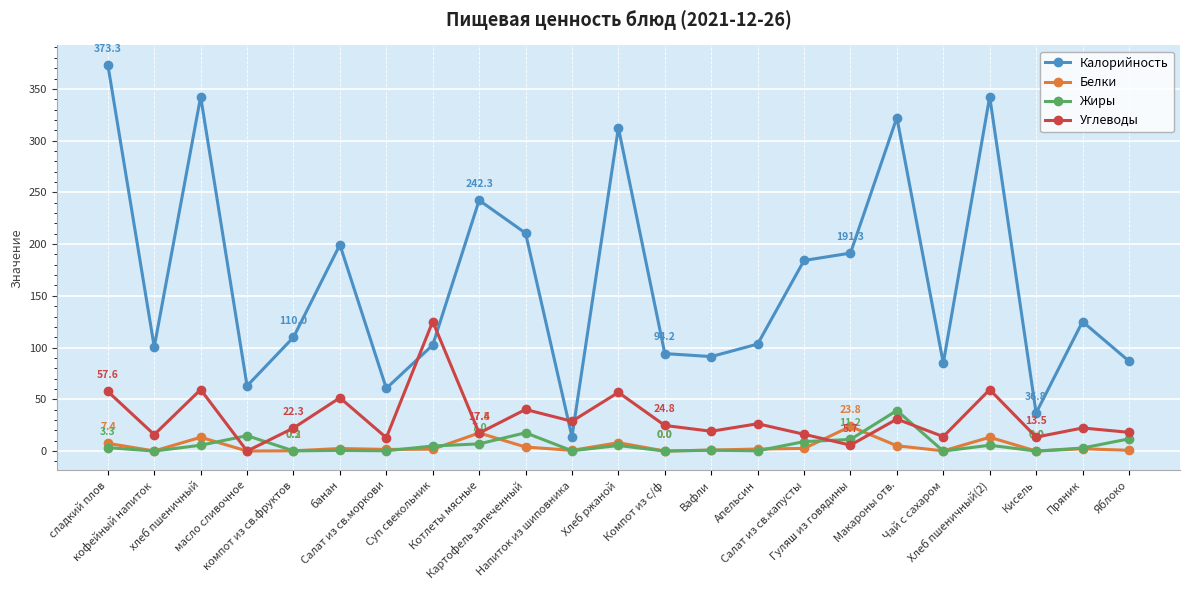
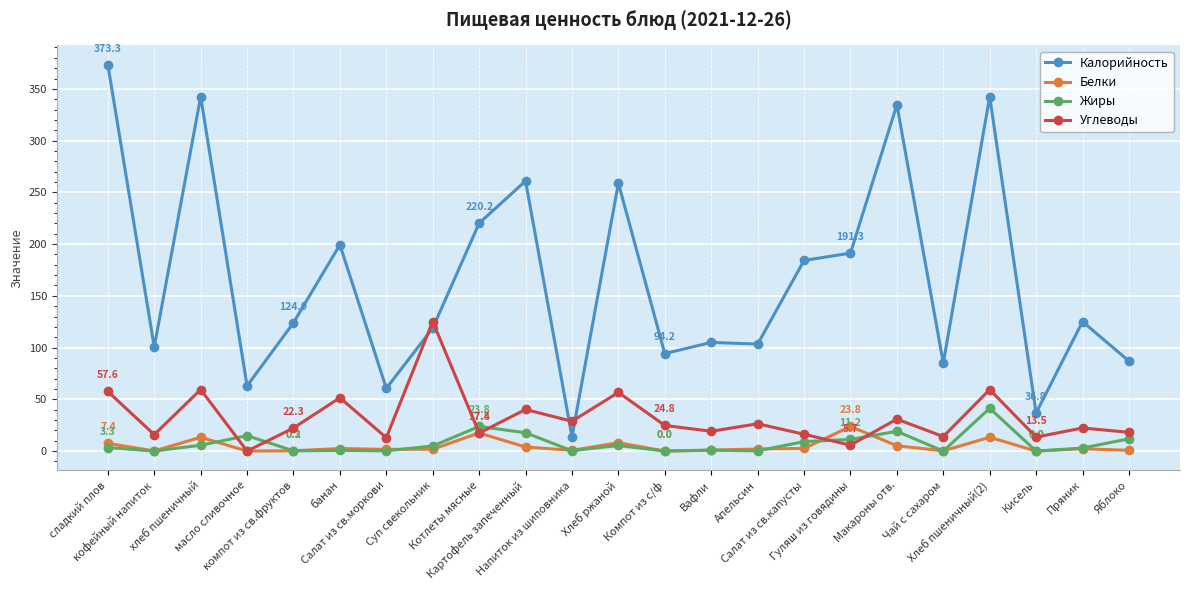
  {
    "Калорийность": {
      "сладкий плов": 373.3,
-     "компот из св.фруктов": 110.0,
-     "Суп свекольник": 103,
-     "Котлеты мясные": 242.3,
-     "Картофель запеченный": 211,
-     "Хлеб ржаной": 312,
+     "компот из св.фруктов": 124.0,
+     "Суп свекольник": 119,
+     "Котлеты мясные": 220.2,
+     "Картофель запеченный": 261,
+     "Хлеб ржаной": 259,
      "Компот из с/ф": 94.2,
-     "Вафли": 91,
+     "Вафли": 105,
      "Гуляш из говядины": 191.3,
-     "Макароны отв.": 322,
+     "Макароны отв.": 335,
      "Кисель": 36.8
    },
    "Жиры": {
-     "Котлеты мясные": 7.0,
-     "Макароны отв.": 39,
-     "Хлеб пшеничный(2)": 6
+     "Котлеты мясные": 23.8,
+     "Макароны отв.": 19,
+     "Хлеб пшеничный(2)": 41
    }
  }
